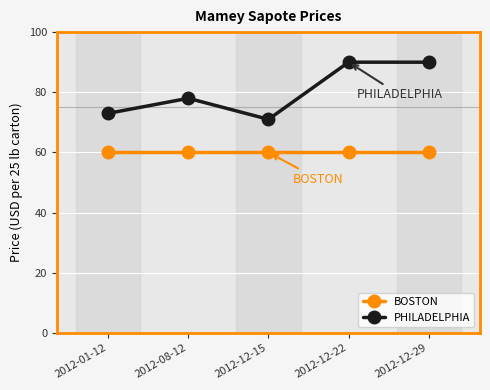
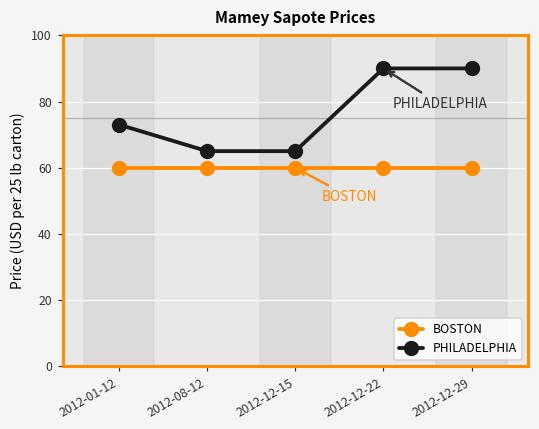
  {
    "BOSTON": {
      "2012-01-12": 60,
      "2012-08-12": 60,
      "2012-12-15": 60,
      "2012-12-22": 60,
      "2012-12-29": 60
    },
    "PHILADELPHIA": {
      "2012-01-12": 73,
-     "2012-08-12": 78,
-     "2012-12-15": 71,
+     "2012-08-12": 65,
+     "2012-12-15": 65,
      "2012-12-22": 90,
      "2012-12-29": 90
    }
  }
